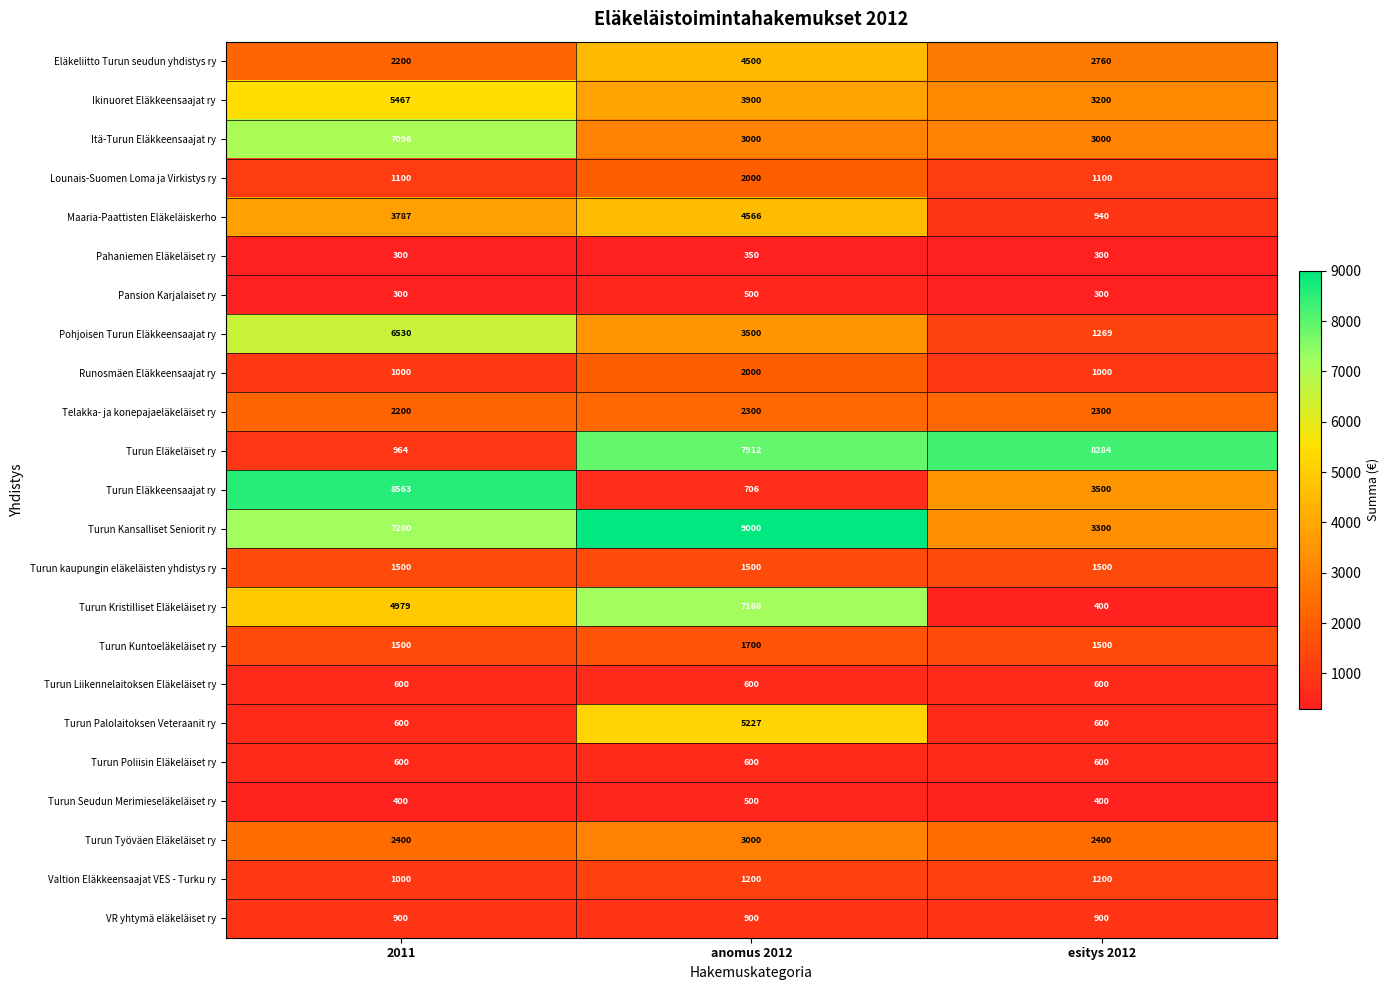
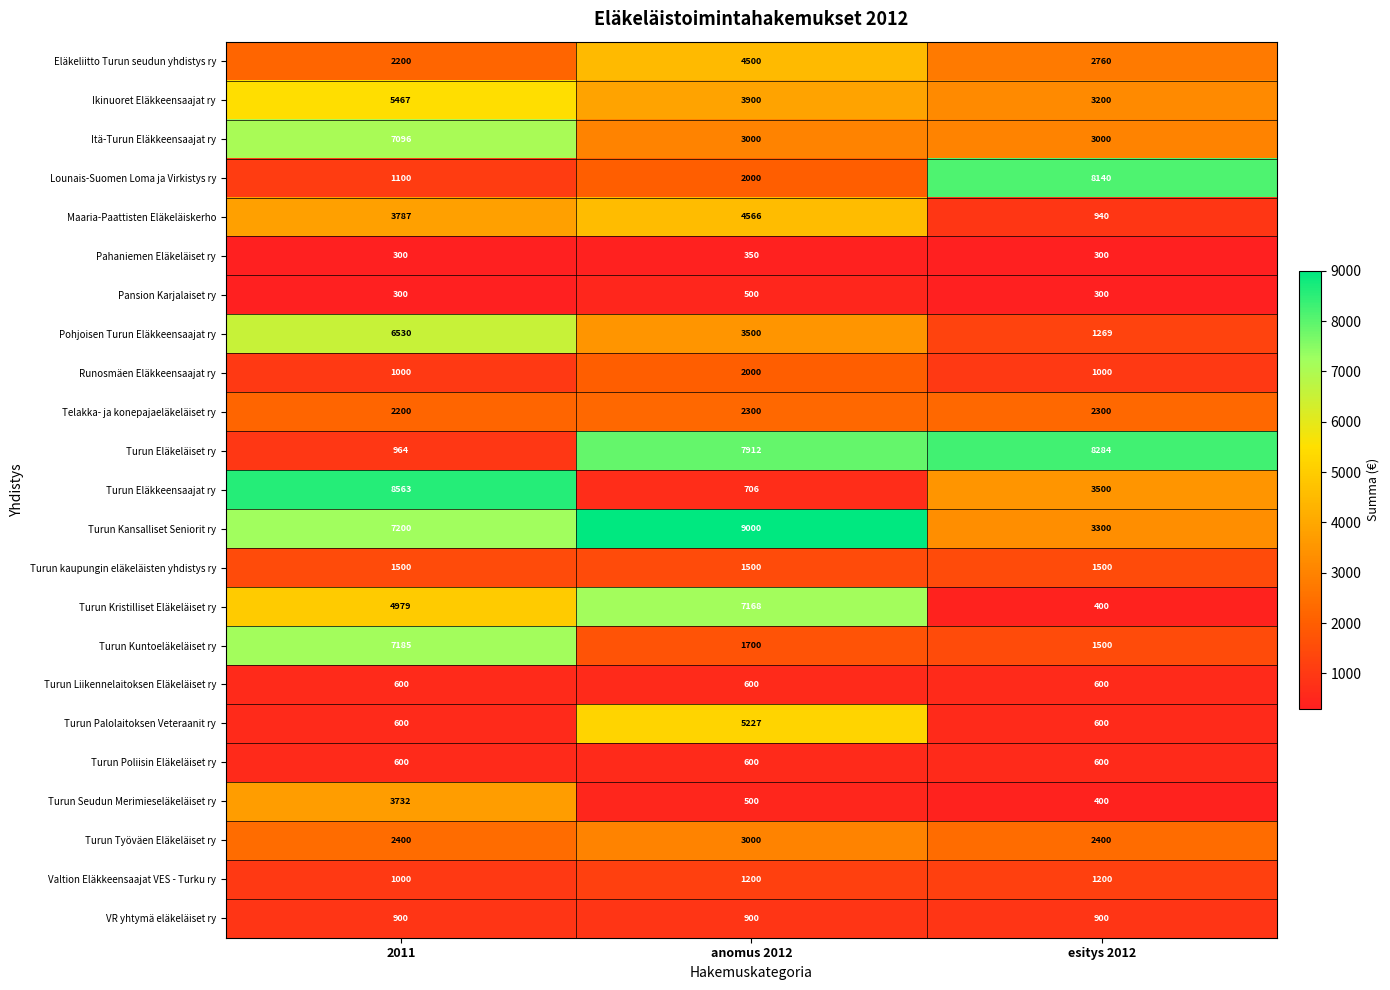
  {
    "Eläkeliitto Turun seudun yhdistys ry": {
      "2011": 2200,
      "anomus 2012": 4500,
      "esitys 2012": 2760
    },
    "Ikinuoret Eläkkeensaajat ry": {
      "2011": 5467,
      "anomus 2012": 3900,
      "esitys 2012": 3200
    },
    "Itä-Turun Eläkkeensaajat ry": {
      "2011": 7096,
      "anomus 2012": 3000,
      "esitys 2012": 3000
    },
    "Lounais-Suomen Loma ja Virkistys ry": {
      "2011": 1100,
      "anomus 2012": 2000,
-     "esitys 2012": 1100
+     "esitys 2012": 8140
    },
    "Maaria-Paattisten Eläkeläiskerho": {
      "2011": 3787,
      "anomus 2012": 4566,
      "esitys 2012": 940
    },
    "Pahaniemen Eläkeläiset ry": {
      "2011": 300,
      "anomus 2012": 350,
      "esitys 2012": 300
    },
    "Pansion Karjalaiset ry": {
      "2011": 300,
      "anomus 2012": 500,
      "esitys 2012": 300
    },
    "Pohjoisen Turun Eläkkeensaajat ry": {
      "2011": 6530,
      "anomus 2012": 3500,
      "esitys 2012": 1269
    },
    "Runosmäen Eläkkeensaajat ry": {
      "2011": 1000,
      "anomus 2012": 2000,
      "esitys 2012": 1000
    },
    "Telakka- ja konepajaeläkeläiset ry": {
      "2011": 2200,
      "anomus 2012": 2300,
      "esitys 2012": 2300
    },
    "Turun Eläkeläiset ry": {
      "2011": 964,
      "anomus 2012": 7912,
      "esitys 2012": 8284
    },
    "Turun Eläkkeensaajat ry": {
      "2011": 8563,
      "anomus 2012": 706,
      "esitys 2012": 3500
    },
    "Turun Kansalliset Seniorit ry": {
      "2011": 7200,
      "anomus 2012": 9000,
      "esitys 2012": 3300
    },
    "Turun kaupungin eläkeläisten yhdistys ry": {
      "2011": 1500,
      "anomus 2012": 1500,
      "esitys 2012": 1500
    },
    "Turun Kristilliset Eläkeläiset ry": {
      "2011": 4979,
      "anomus 2012": 7168,
      "esitys 2012": 400
    },
    "Turun Kuntoeläkeläiset ry": {
-     "2011": 1500,
+     "2011": 7185,
      "anomus 2012": 1700,
      "esitys 2012": 1500
    },
    "Turun Liikennelaitoksen Eläkeläiset ry": {
      "2011": 600,
      "anomus 2012": 600,
      "esitys 2012": 600
    },
    "Turun Palolaitoksen Veteraanit ry": {
      "2011": 600,
      "anomus 2012": 5227,
      "esitys 2012": 600
    },
    "Turun Poliisin Eläkeläiset ry": {
      "2011": 600,
      "anomus 2012": 600,
      "esitys 2012": 600
    },
    "Turun Seudun Merimieseläkeläiset ry": {
-     "2011": 400,
+     "2011": 3732,
      "anomus 2012": 500,
      "esitys 2012": 400
    },
    "Turun Työväen Eläkeläiset ry": {
      "2011": 2400,
      "anomus 2012": 3000,
      "esitys 2012": 2400
    },
    "Valtion Eläkkeensaajat VES - Turku ry": {
      "2011": 1000,
      "anomus 2012": 1200,
      "esitys 2012": 1200
    },
    "VR yhtymä eläkeläiset ry": {
      "2011": 900,
      "anomus 2012": 900,
      "esitys 2012": 900
    }
  }
